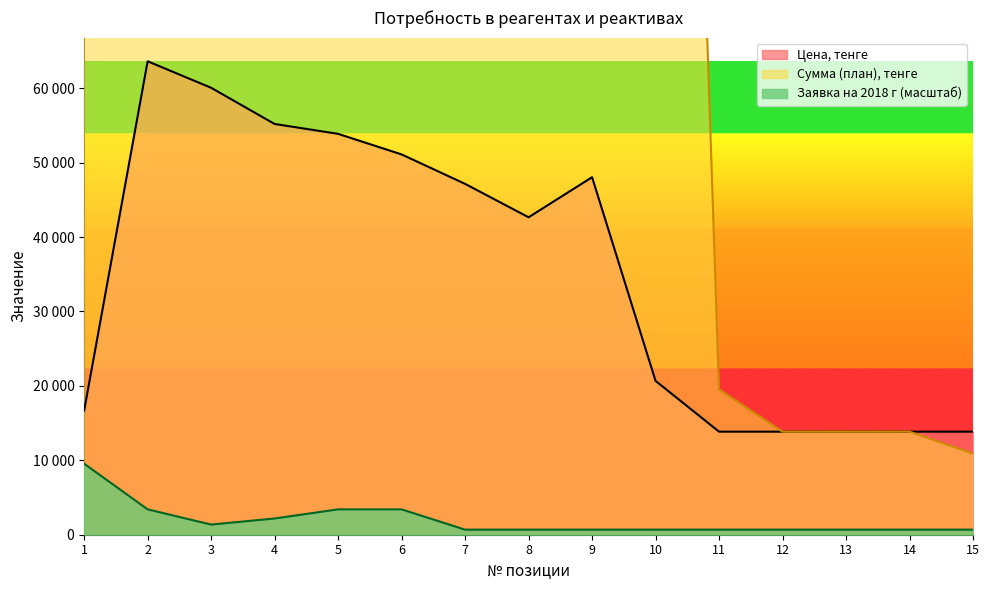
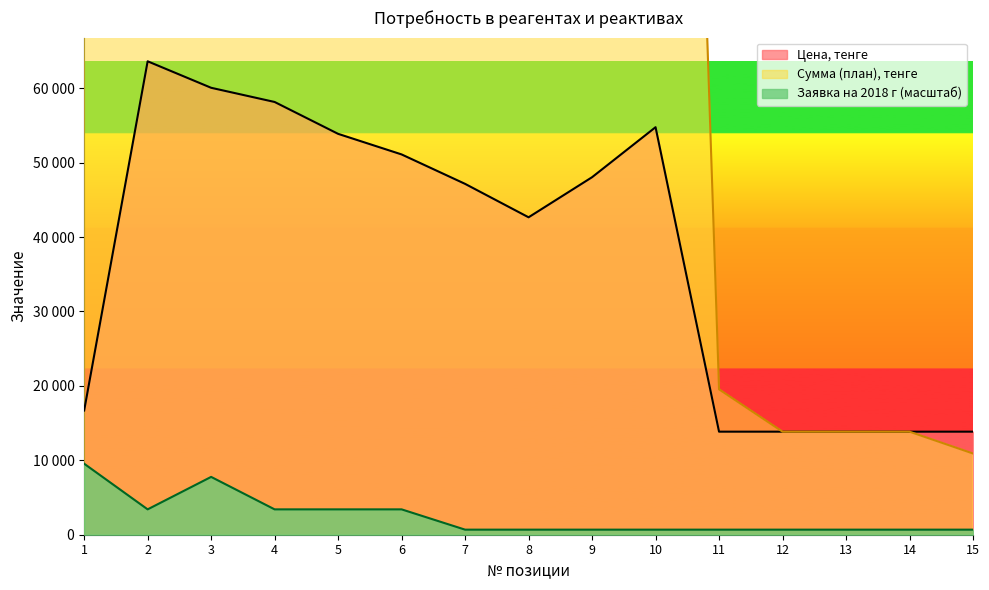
  {
    "Цена, тенге": {
      "1": 17000,
      "2": 64000,
      "3": 60000,
-     "4": 55000,
+     "4": 58000,
      "5": 54000,
      "6": 51000,
      "7": 47000,
      "8": 43000,
      "9": 48000,
-     "10": 21000,
+     "10": 55000,
      "11": 14000,
      "15": 14000
    },
    "Сумма (план), тенге": {
      "11": 20000,
      "15": 11000
    },
    "Заявка на 2018 г (масштаб)": {
      "1": 10000,
      "2": 3000,
-     "3": 1000,
-     "4": 2000,
+     "3": 8000,
+     "4": 3000,
      "5": 3000,
      "6": 3000,
      "7": 1000,
      "8": 1000,
      "9": 1000,
      "10": 1000,
      "11": 1000,
      "12": 1000,
      "13": 1000,
      "14": 1000,
      "15": 1000
    }
  }
